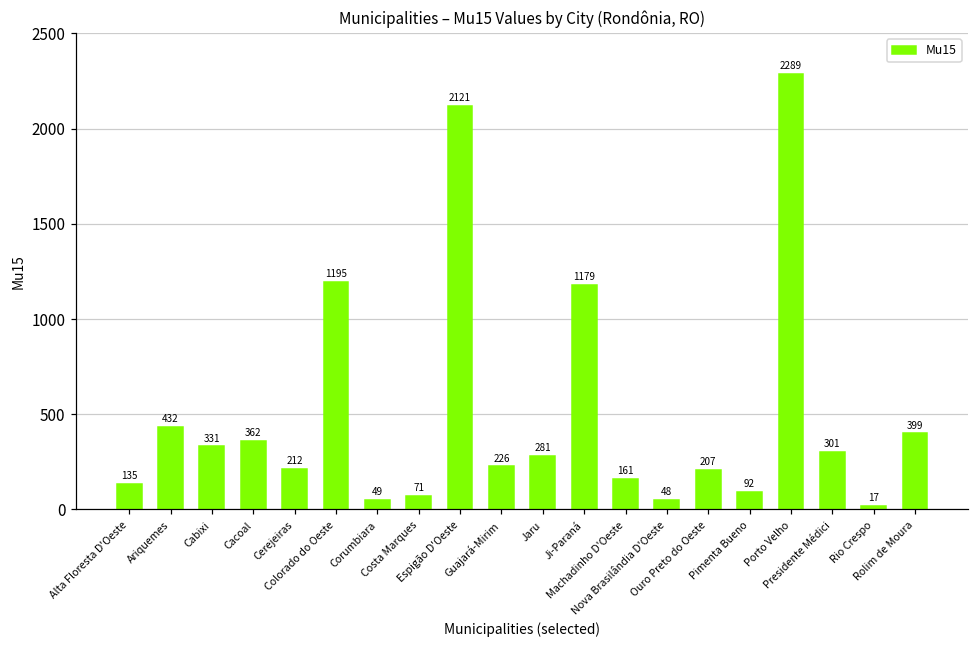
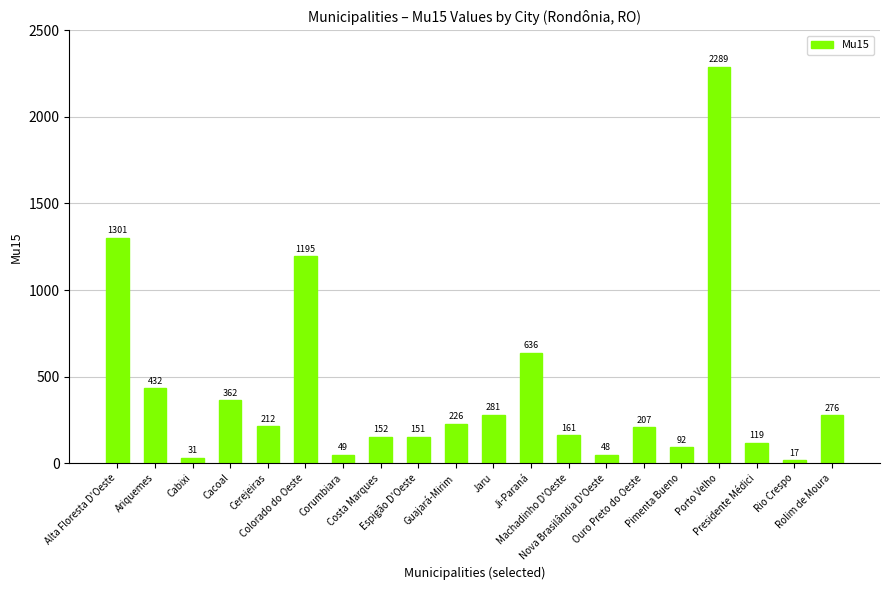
  {
-   "Alta Floresta D'Oeste": 135,
+   "Alta Floresta D'Oeste": 1301,
    "Ariquemes": 432,
-   "Cabixi": 331,
+   "Cabixi": 31,
    "Cacoal": 362,
    "Cerejeiras": 212,
    "Colorado do Oeste": 1195,
    "Corumbiara": 49,
-   "Costa Marques": 71,
-   "Espigão D'Oeste": 2121,
+   "Costa Marques": 152,
+   "Espigão D'Oeste": 151,
    "Guajará-Mirim": 226,
    "Jaru": 281,
-   "Ji-Paraná": 1179,
+   "Ji-Paraná": 636,
    "Machadinho D'Oeste": 161,
    "Nova Brasilândia D'Oeste": 48,
    "Ouro Preto do Oeste": 207,
    "Pimenta Bueno": 92,
    "Porto Velho": 2289,
-   "Presidente Médici": 301,
+   "Presidente Médici": 119,
    "Rio Crespo": 17,
-   "Rolim de Moura": 399
+   "Rolim de Moura": 276
  }
